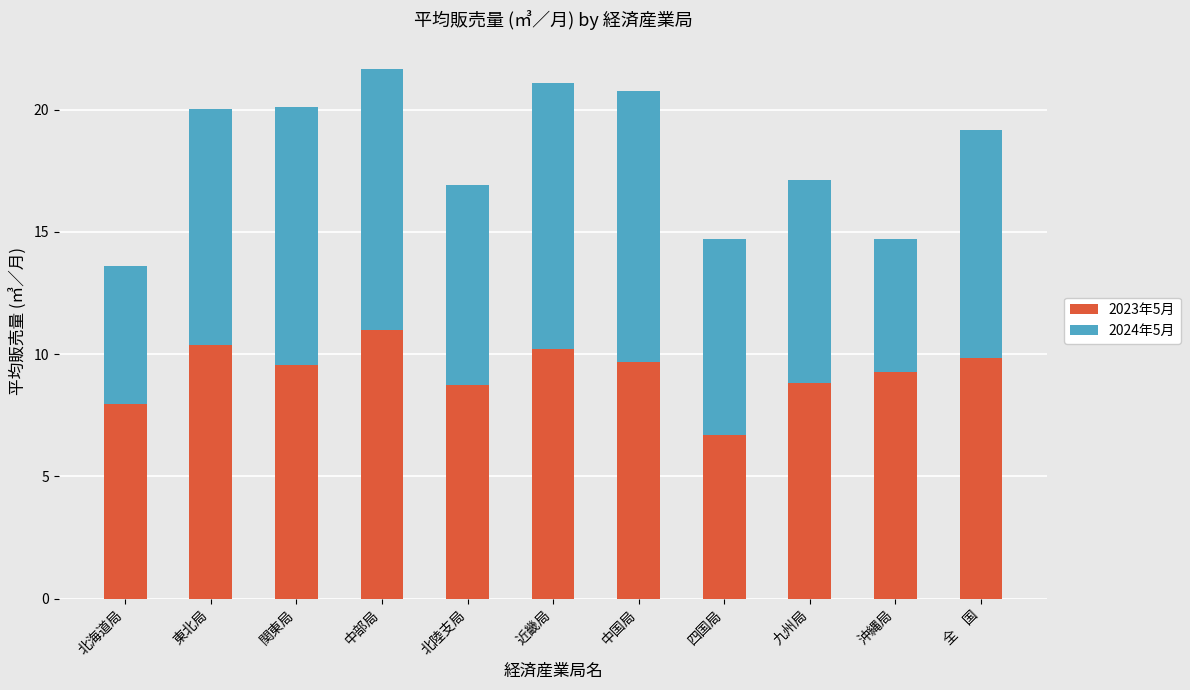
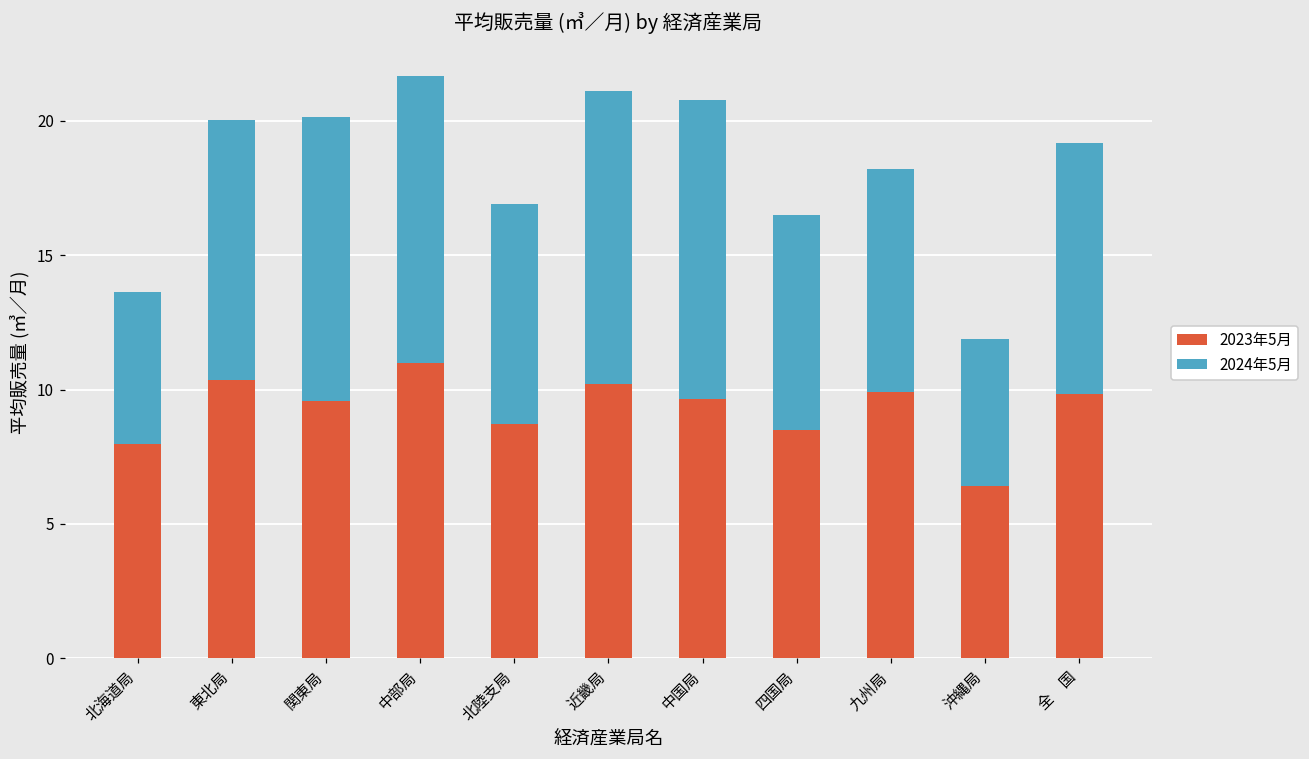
  {
    "2023年5月": {
      "北海道局": 8.0,
      "東北局": 10.4,
      "関東局": 9.6,
      "中部局": 11.0,
      "北陸支局": 8.7,
      "近畿局": 10.2,
      "中国局": 9.7,
-     "四国局": 6.7,
-     "九州局": 8.8,
-     "沖縄局": 9.3,
+     "四国局": 8.5,
+     "九州局": 9.9,
+     "沖縄局": 6.4,
      "全 国": 9.8
    },
    "2024年5月": {
      "北海道局": 5.6,
      "東北局": 9.7,
      "関東局": 10.6,
      "中部局": 10.7,
      "北陸支局": 8.2,
      "近畿局": 10.9,
      "中国局": 11.1,
      "四国局": 8.0,
      "九州局": 8.3,
      "沖縄局": 5.5,
      "全 国": 9.3
    }
  }
